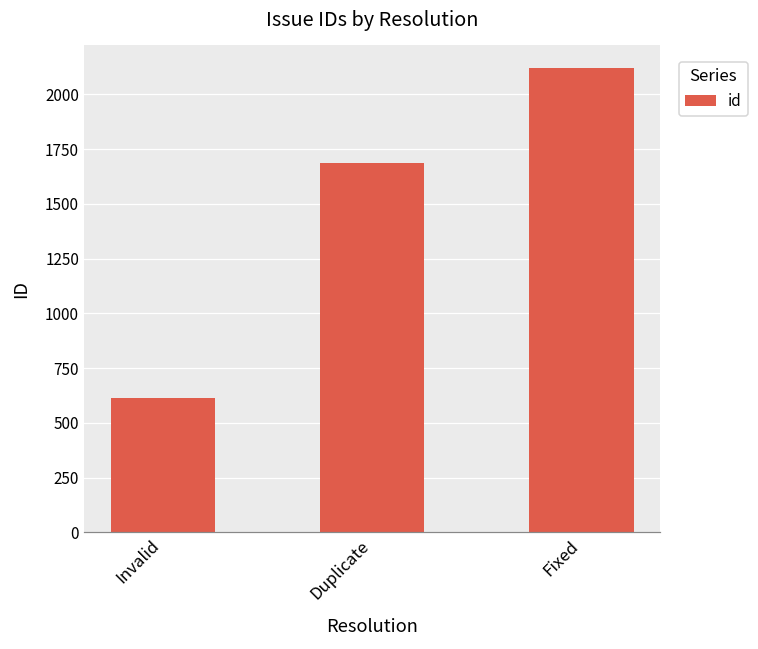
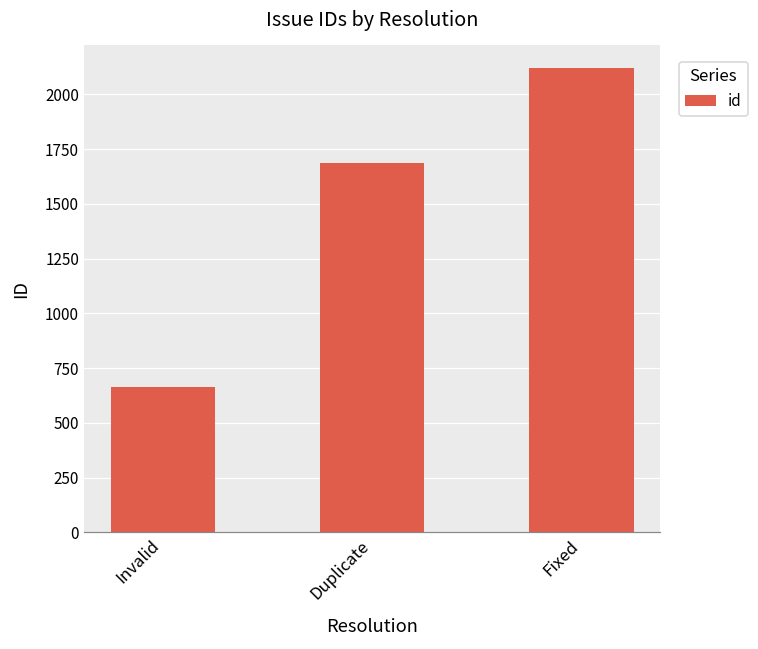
  {
-   "Invalid": 610,
+   "Invalid": 660,
    "Duplicate": 1690,
    "Fixed": 2120
  }
